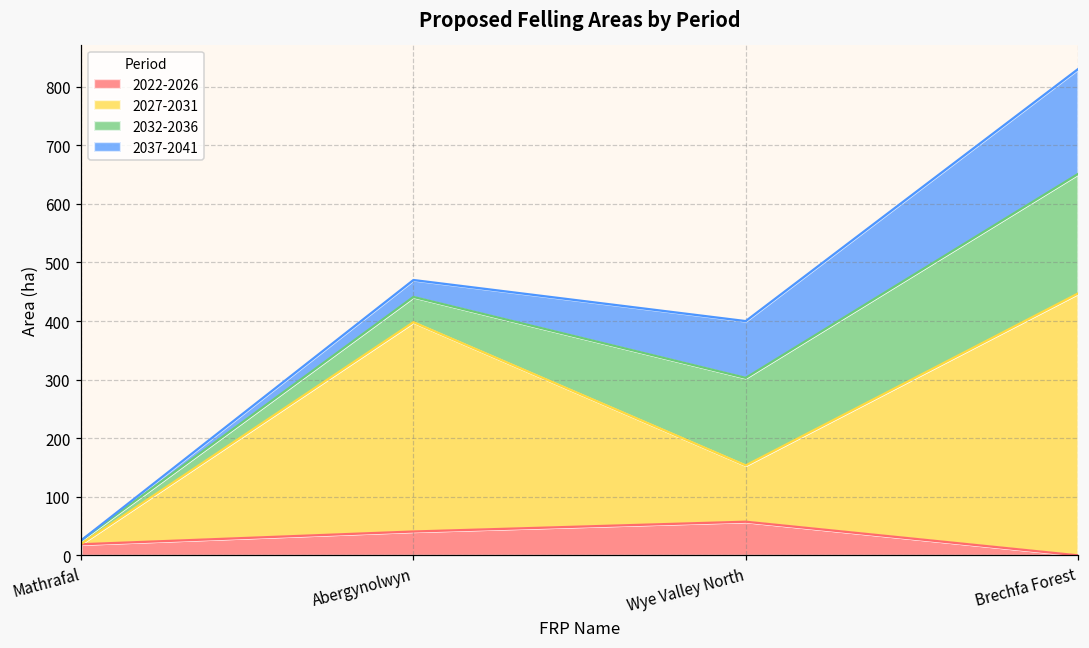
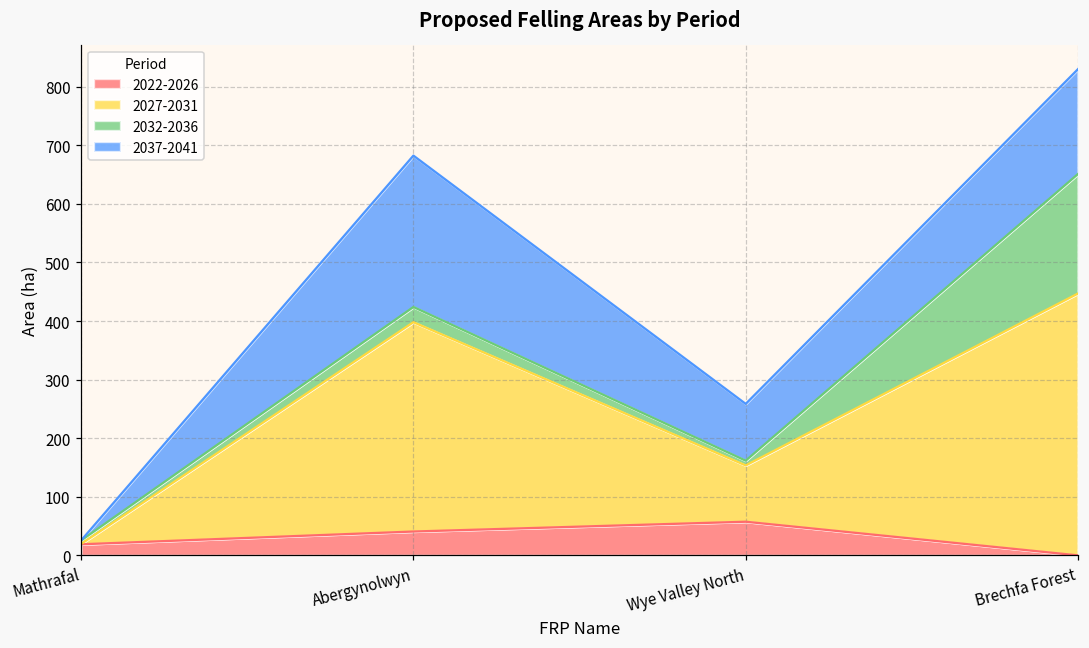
  {
    "2022-2026": {
      "Abergynolwyn": 40,
      "Wye Valley North": 60,
      "Brechfa Forest": 0
    },
    "2027-2031": {
      "Abergynolwyn": 360,
      "Wye Valley North": 100,
      "Brechfa Forest": 450
    },
    "2032-2036": {
-     "Abergynolwyn": 40,
-     "Wye Valley North": 150,
+     "Abergynolwyn": 30,
+     "Wye Valley North": 10,
      "Brechfa Forest": 200
    },
    "2037-2041": {
-     "Abergynolwyn": 30,
+     "Abergynolwyn": 260,
      "Wye Valley North": 100,
      "Brechfa Forest": 180
    }
  }
